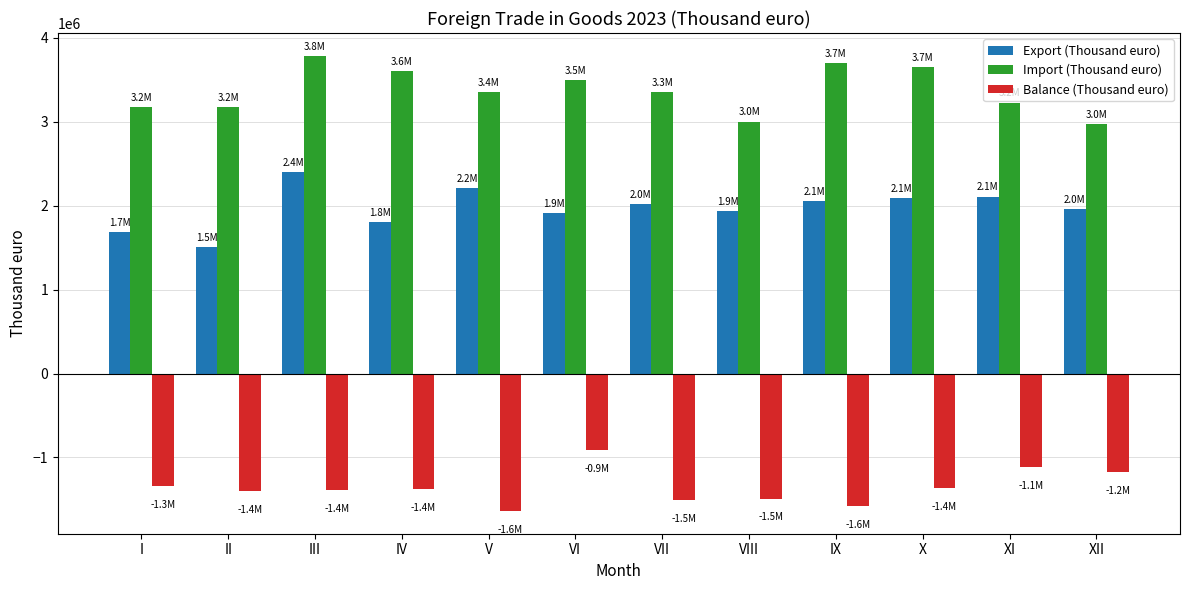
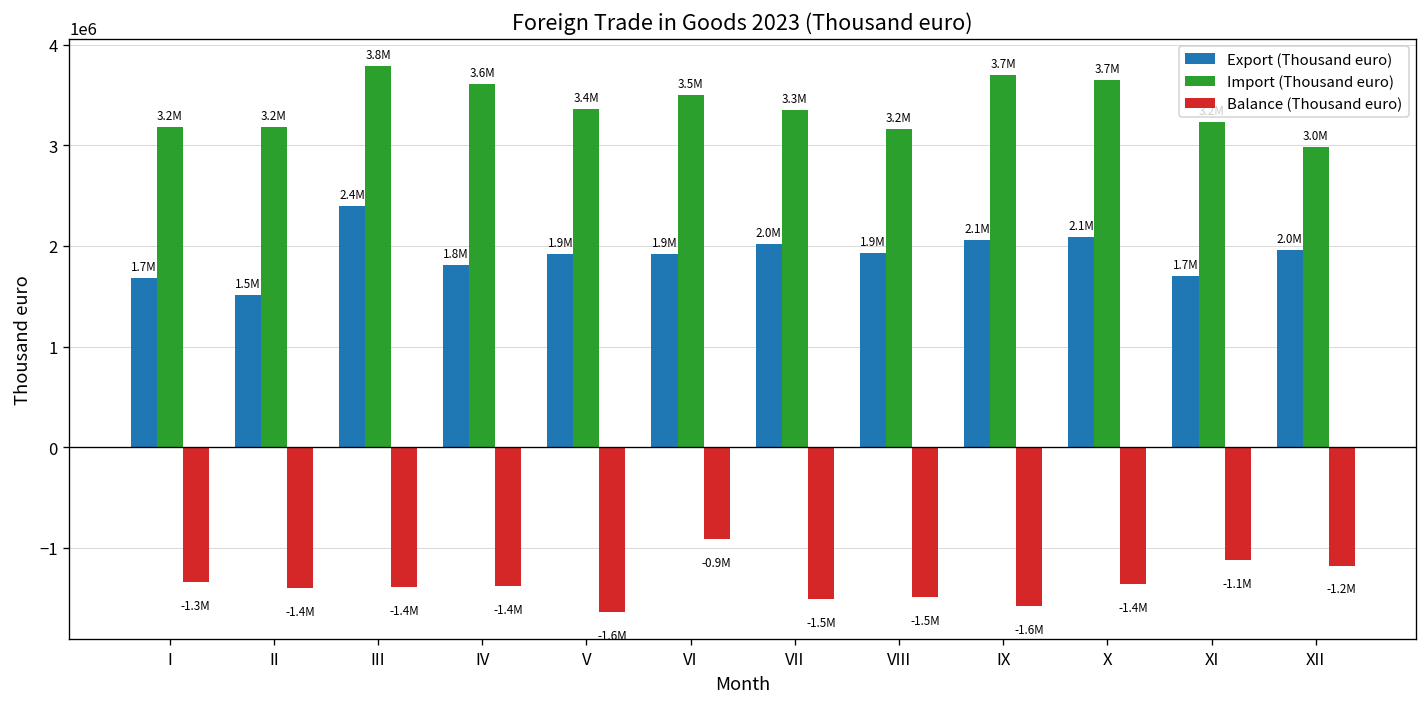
  {
    "Export (Thousand euro)": {
      "I": "1.7M",
      "II": "1.5M",
      "III": "2.4M",
      "IV": "1.8M",
-     "V": "2.2M",
+     "V": "1.9M",
      "VI": "1.9M",
      "VII": "2.0M",
      "VIII": "1.9M",
      "IX": "2.1M",
      "X": "2.1M",
-     "XI": "2.1M",
+     "XI": "1.7M",
      "XII": "2.0M"
    },
    "Import (Thousand euro)": {
      "I": "3.2M",
      "II": "3.2M",
      "III": "3.8M",
      "IV": "3.6M",
      "V": "3.4M",
      "VI": "3.5M",
      "VII": "3.3M",
-     "VIII": "3.0M",
+     "VIII": "3.2M",
      "IX": "3.7M",
      "X": "3.7M",
      "XII": "3.0M"
    },
    "Balance (Thousand euro)": {
      "I": "-1.3M",
      "II": "-1.4M",
      "III": "-1.4M",
      "IV": "-1.4M",
      "V": "-1.6M",
      "VI": "-0.9M",
      "VII": "-1.5M",
      "VIII": "-1.5M",
      "IX": "-1.6M",
      "X": "-1.4M",
      "XI": "-1.1M",
      "XII": "-1.2M"
    }
  }
